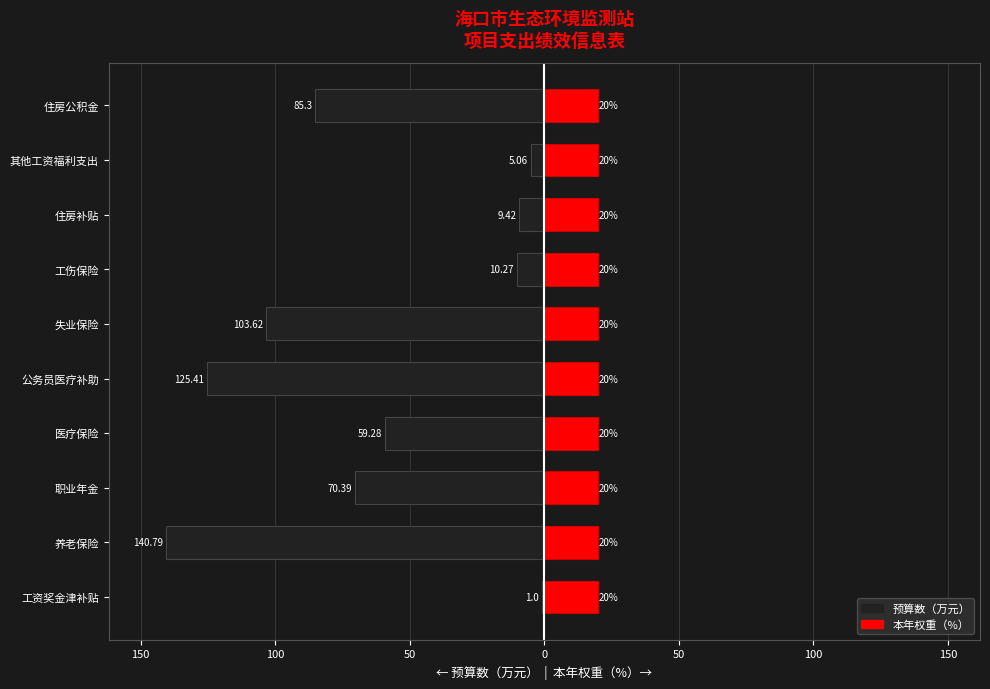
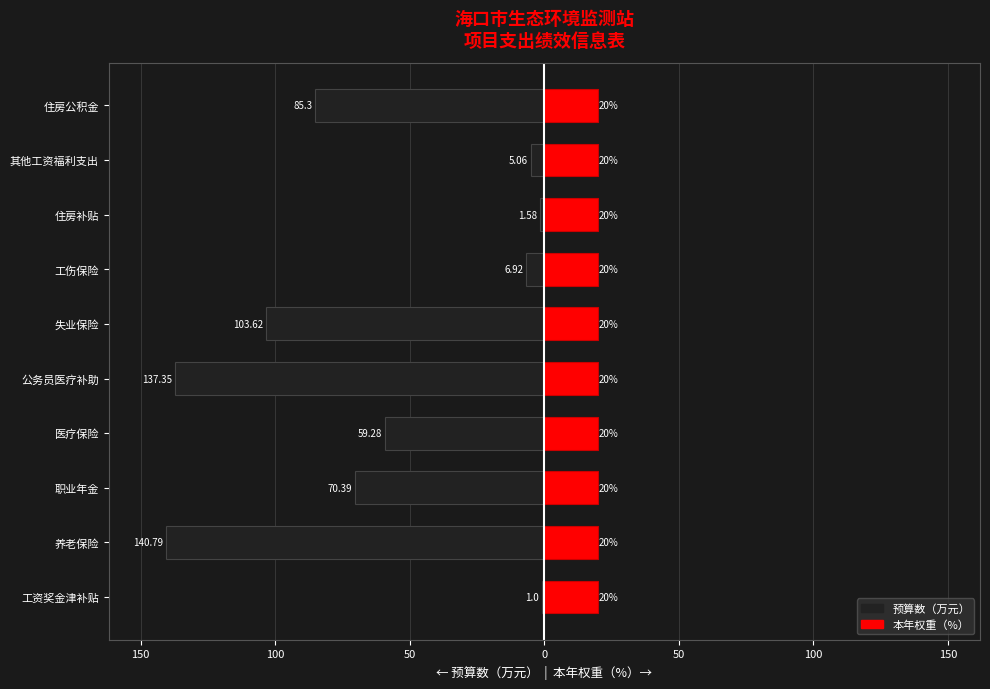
  {
    "预算数（万元）": {
-     "住房补贴": "9.42",
-     "工伤保险": "10.27",
-     "公务员医疗补助": "125.41"
+     "住房补贴": "1.58",
+     "工伤保险": "6.92",
+     "公务员医疗补助": "137.35"
    },
    "本年权重（%）": {
      "住房公积金": "20%",
      "其他工资福利支出": "20%",
      "住房补贴": "20%",
      "工伤保险": "20%",
      "失业保险": "20%",
      "公务员医疗补助": "20%",
      "医疗保险": "20%",
      "职业年金": "20%",
      "养老保险": "20%",
      "工资奖金津补贴": "20%"
    }
  }
